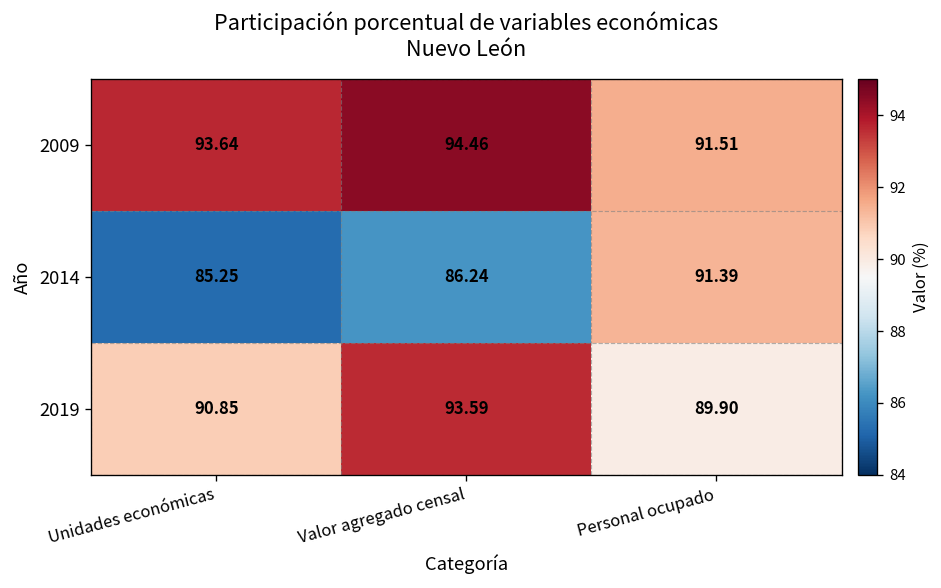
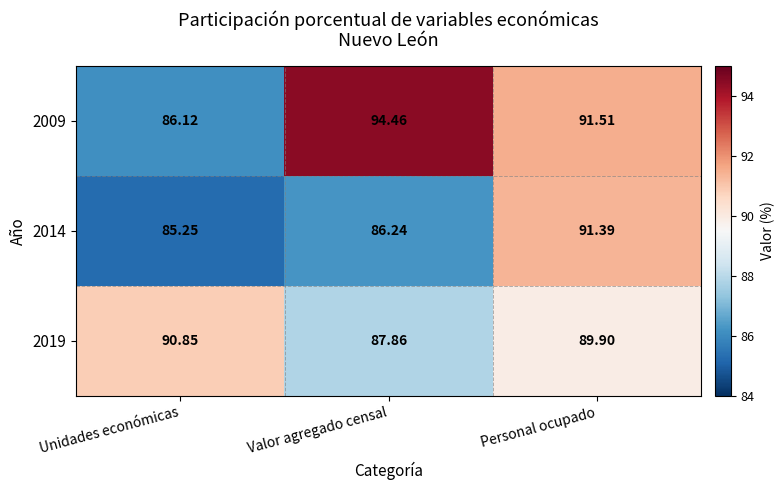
  {
    "2009": {
-     "Unidades económicas": 93.64,
+     "Unidades económicas": 86.12,
      "Valor agregado censal": 94.46,
      "Personal ocupado": 91.51
    },
    "2014": {
      "Unidades económicas": 85.25,
      "Valor agregado censal": 86.24,
      "Personal ocupado": 91.39
    },
    "2019": {
      "Unidades económicas": 90.85,
-     "Valor agregado censal": 93.59,
+     "Valor agregado censal": 87.86,
      "Personal ocupado": 89.90
    }
  }
